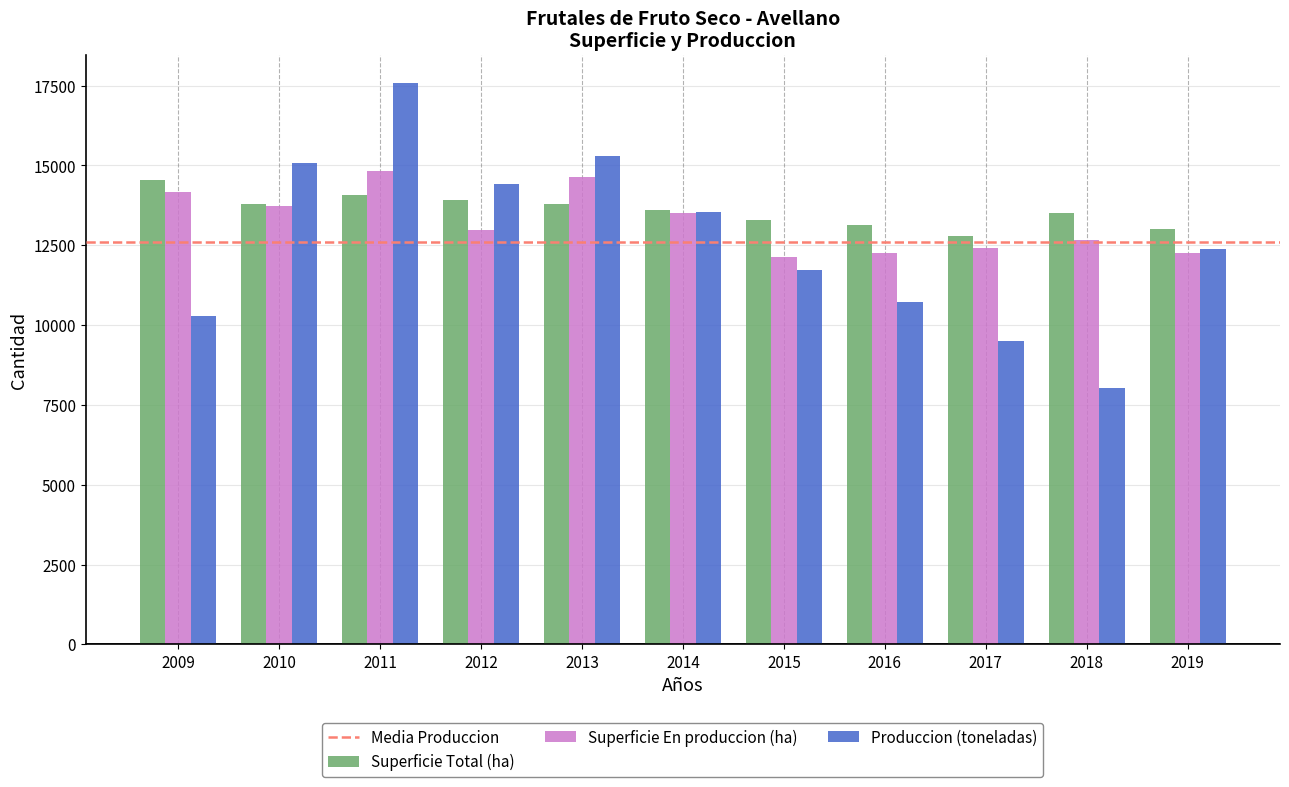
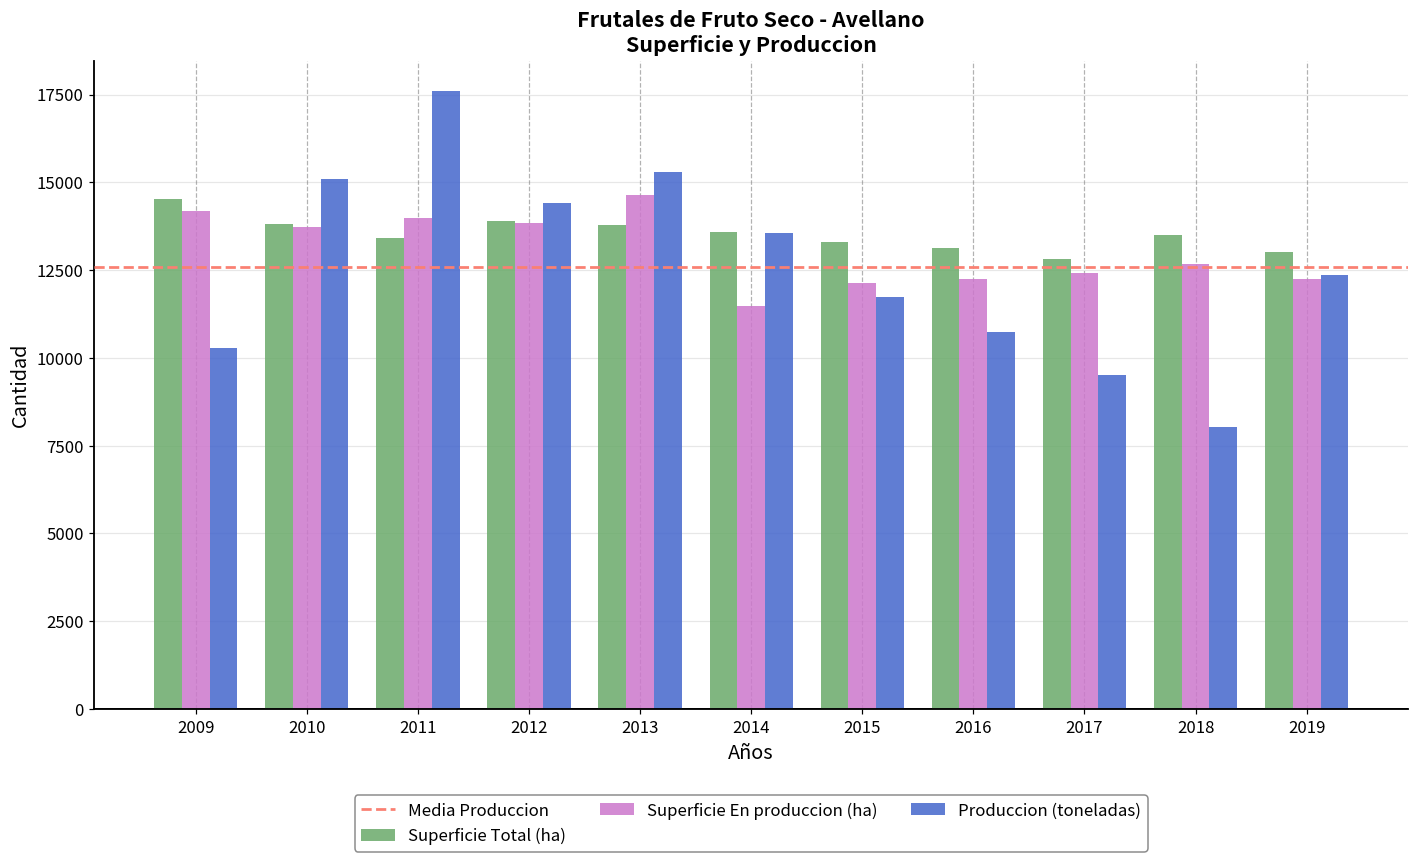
  {
    "Superficie Total (ha)": {
      "2009": 14500,
      "2010": 13800,
-     "2011": 14100,
+     "2011": 13400,
      "2012": 13900,
      "2013": 13800,
      "2014": 13600,
      "2015": 13300,
      "2016": 13100,
      "2017": 12800,
      "2018": 13500,
      "2019": 13000
    },
    "Superficie En produccion (ha)": {
      "2009": 14200,
      "2010": 13700,
-     "2011": 14800,
-     "2012": 13000,
+     "2011": 14000,
+     "2012": 13800,
      "2013": 14700,
-     "2014": 13500,
+     "2014": 11500,
      "2015": 12100,
      "2016": 12300,
      "2017": 12400,
      "2018": 12700,
      "2019": 12300
    },
    "Produccion (toneladas)": {
      "2009": 10300,
      "2010": 15100,
      "2011": 17600,
      "2012": 14400,
      "2013": 15300,
      "2014": 13500,
      "2015": 11700,
      "2016": 10700,
      "2017": 9500,
      "2018": 8000,
      "2019": 12400
    }
  }
